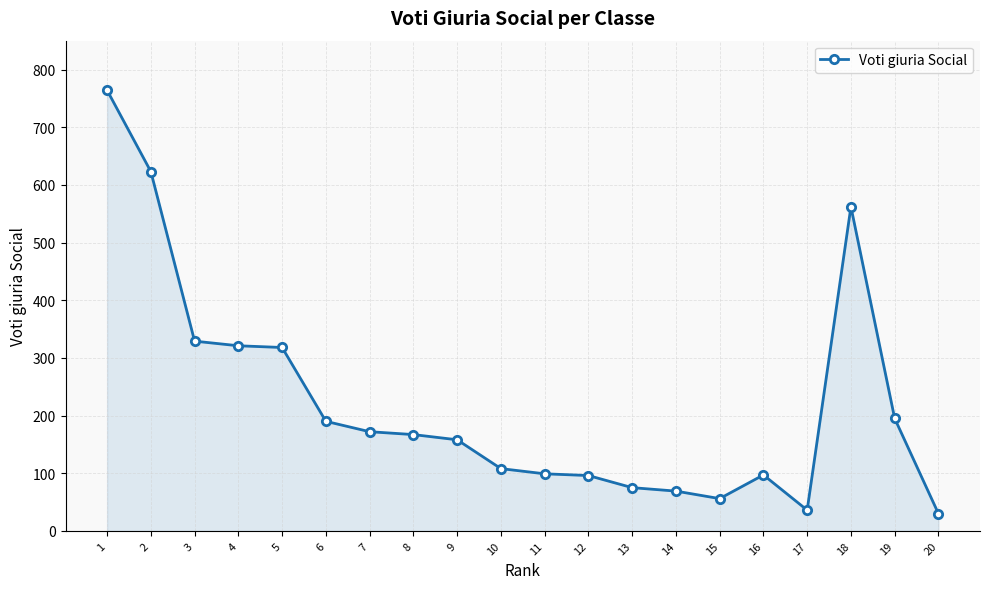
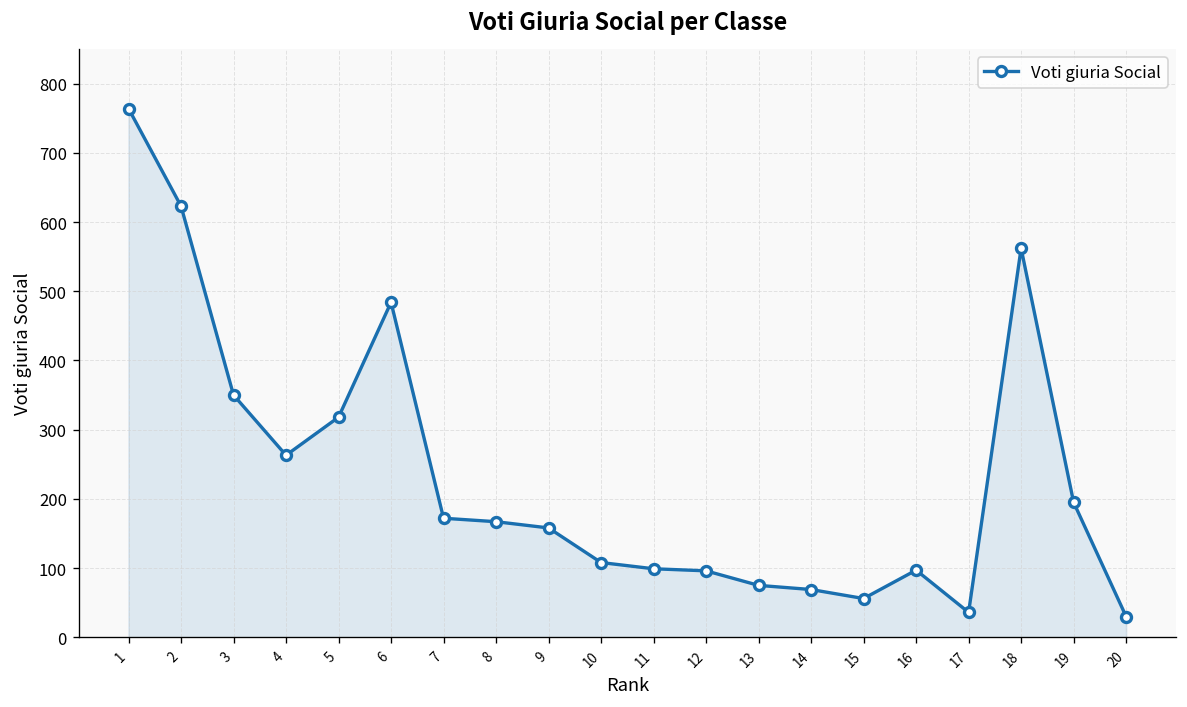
  {
    "1": 760,
    "2": 620,
-   "3": 330,
-   "4": 320,
+   "3": 350,
+   "4": 260,
    "5": 320,
-   "6": 190,
+   "6": 480,
    "7": 170,
    "8": 170,
    "9": 160,
    "10": 110,
    "11": 100,
    "12": 100,
    "13": 80,
    "14": 70,
    "15": 60,
    "16": 100,
    "17": 40,
    "18": 560,
    "19": 200,
    "20": 30
  }
